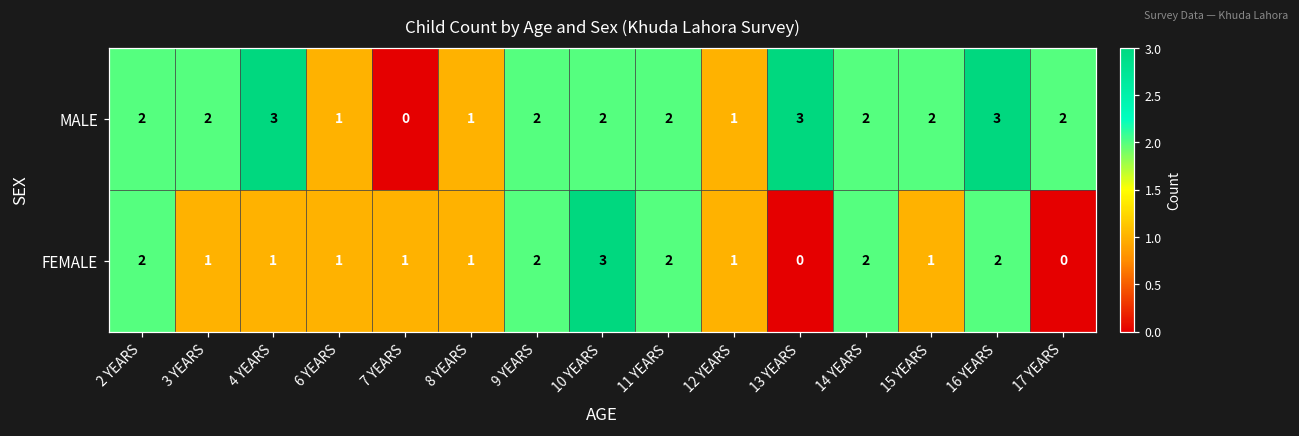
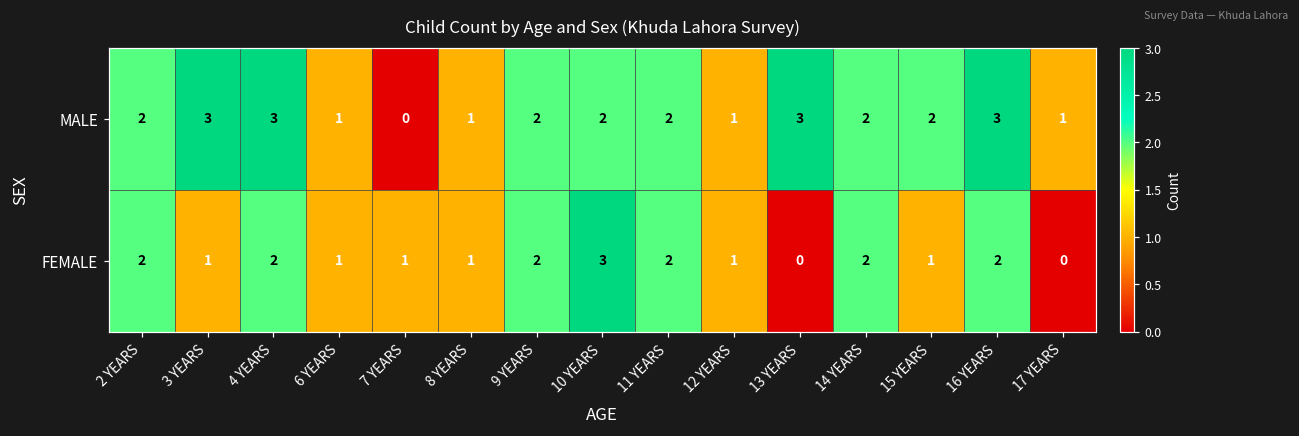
  {
    "MALE": {
      "2 YEARS": 2,
-     "3 YEARS": 2,
+     "3 YEARS": 3,
      "4 YEARS": 3,
      "6 YEARS": 1,
      "7 YEARS": 0,
      "8 YEARS": 1,
      "9 YEARS": 2,
      "10 YEARS": 2,
      "11 YEARS": 2,
      "12 YEARS": 1,
      "13 YEARS": 3,
      "14 YEARS": 2,
      "15 YEARS": 2,
      "16 YEARS": 3,
-     "17 YEARS": 2
+     "17 YEARS": 1
    },
    "FEMALE": {
      "2 YEARS": 2,
      "3 YEARS": 1,
-     "4 YEARS": 1,
+     "4 YEARS": 2,
      "6 YEARS": 1,
      "7 YEARS": 1,
      "8 YEARS": 1,
      "9 YEARS": 2,
      "10 YEARS": 3,
      "11 YEARS": 2,
      "12 YEARS": 1,
      "13 YEARS": 0,
      "14 YEARS": 2,
      "15 YEARS": 1,
      "16 YEARS": 2,
      "17 YEARS": 0
    }
  }
